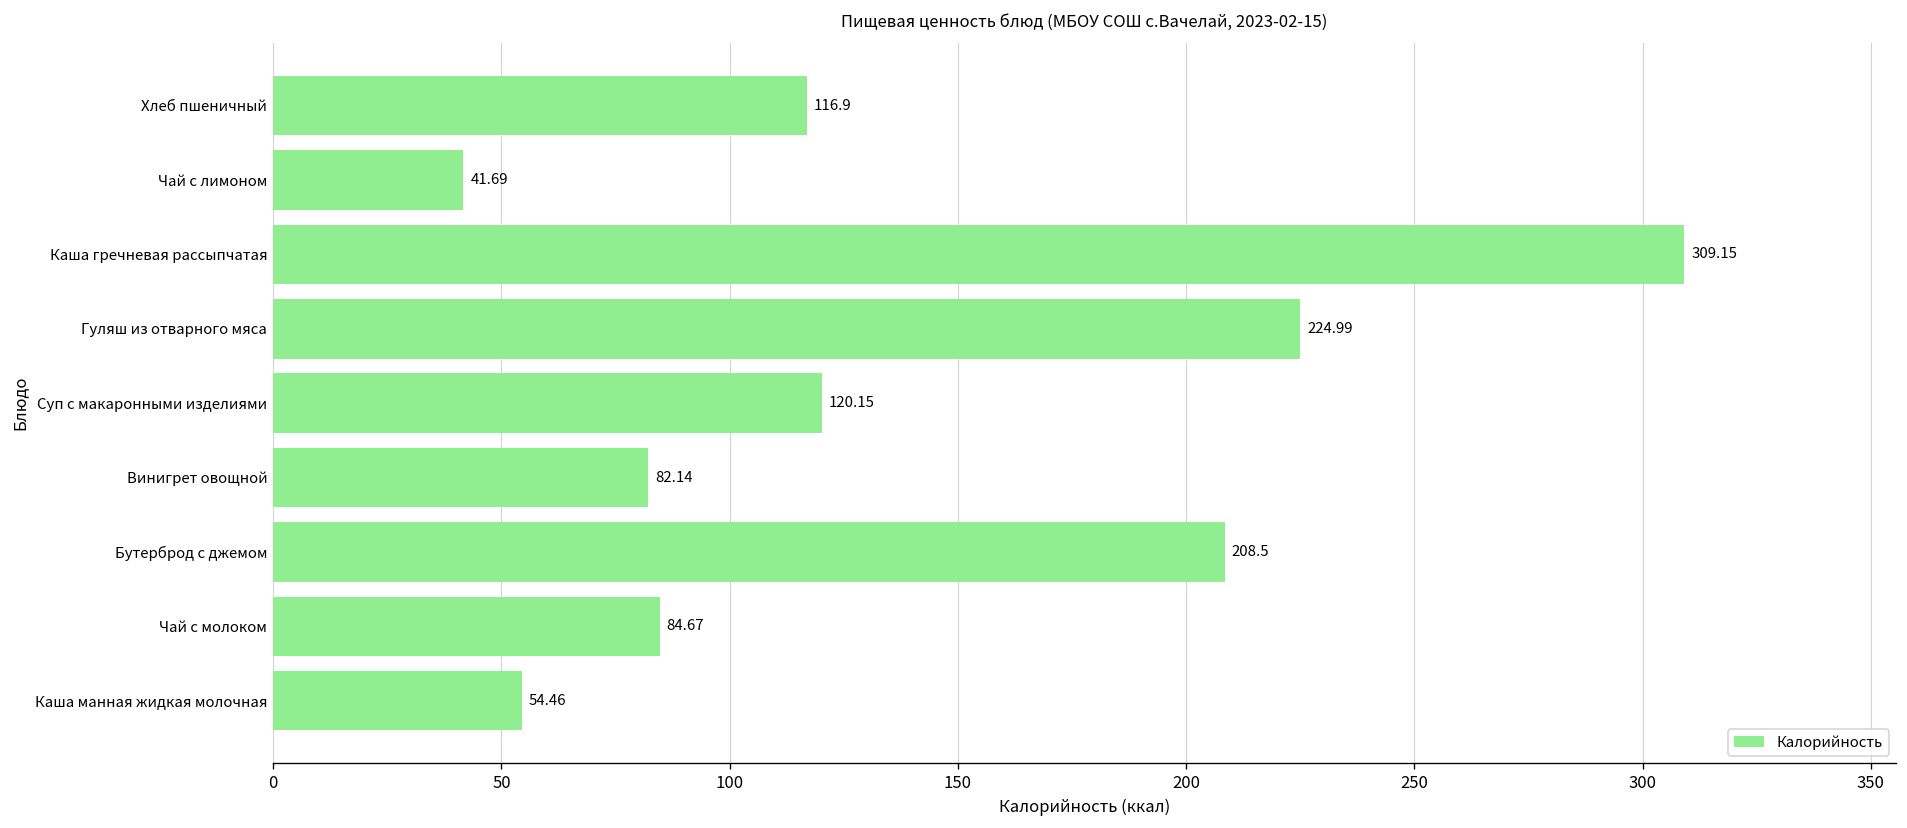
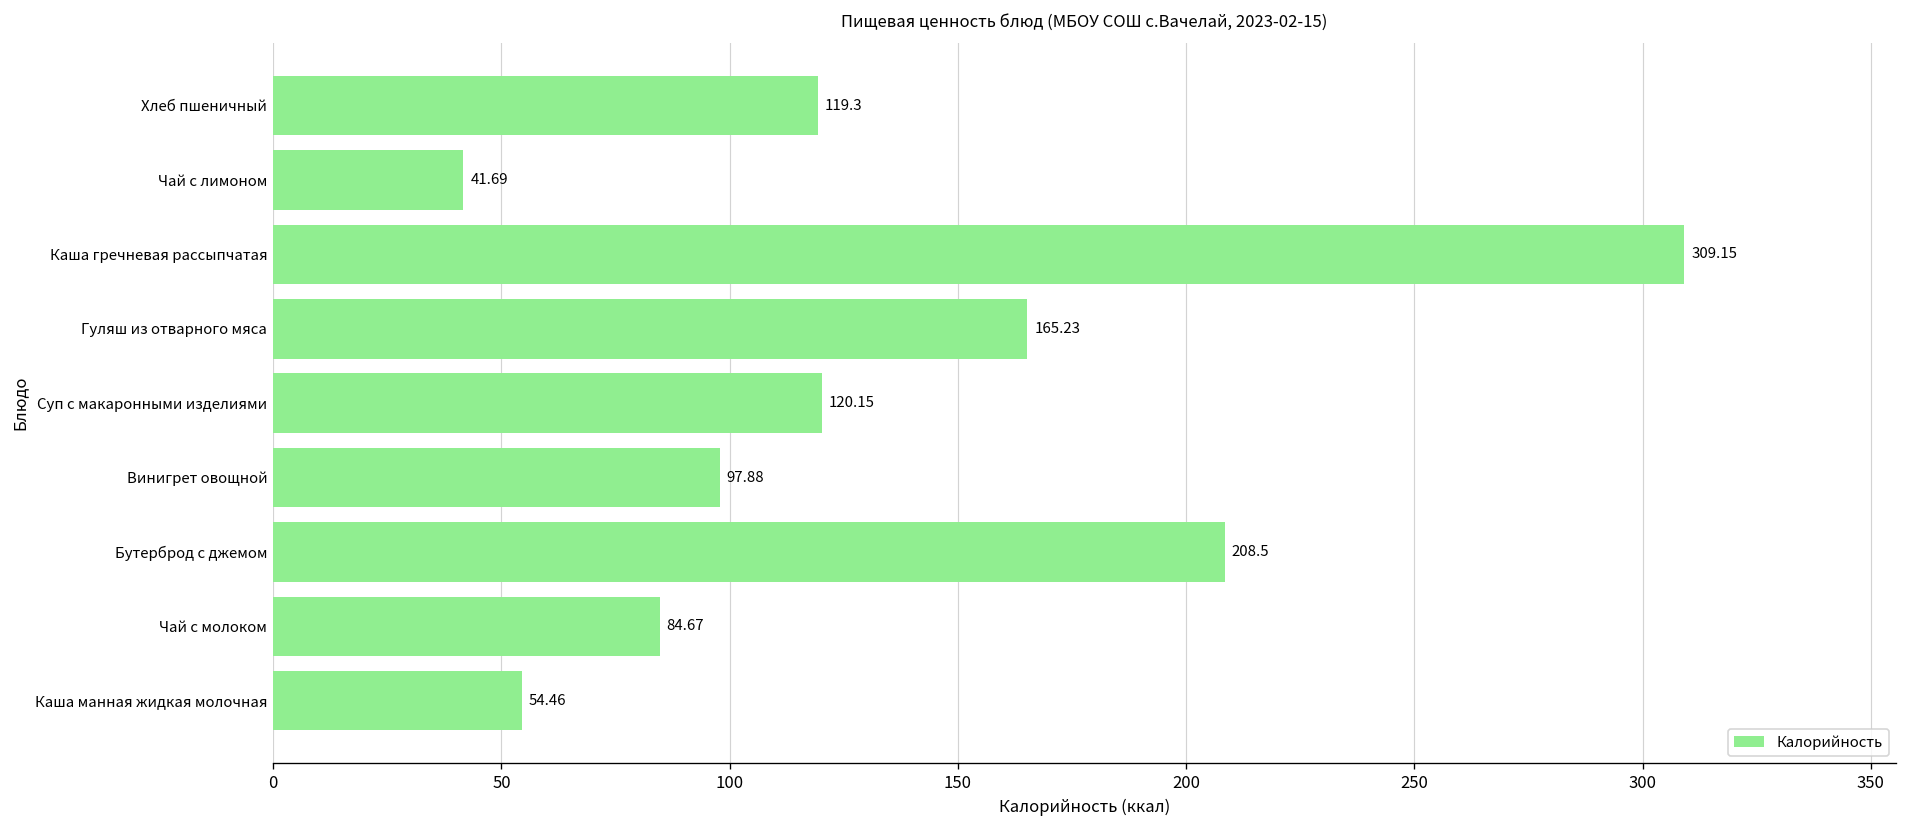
  {
-   "Хлеб пшеничный": 116.9,
+   "Хлеб пшеничный": 119.3,
    "Чай с лимоном": 41.69,
    "Каша гречневая рассыпчатая": 309.15,
-   "Гуляш из отварного мяса": 224.99,
+   "Гуляш из отварного мяса": 165.23,
    "Суп с макаронными изделиями": 120.15,
-   "Винигрет овощной": 82.14,
+   "Винигрет овощной": 97.88,
    "Бутерброд с джемом": 208.5,
    "Чай с молоком": 84.67,
    "Каша манная жидкая молочная": 54.46
  }
